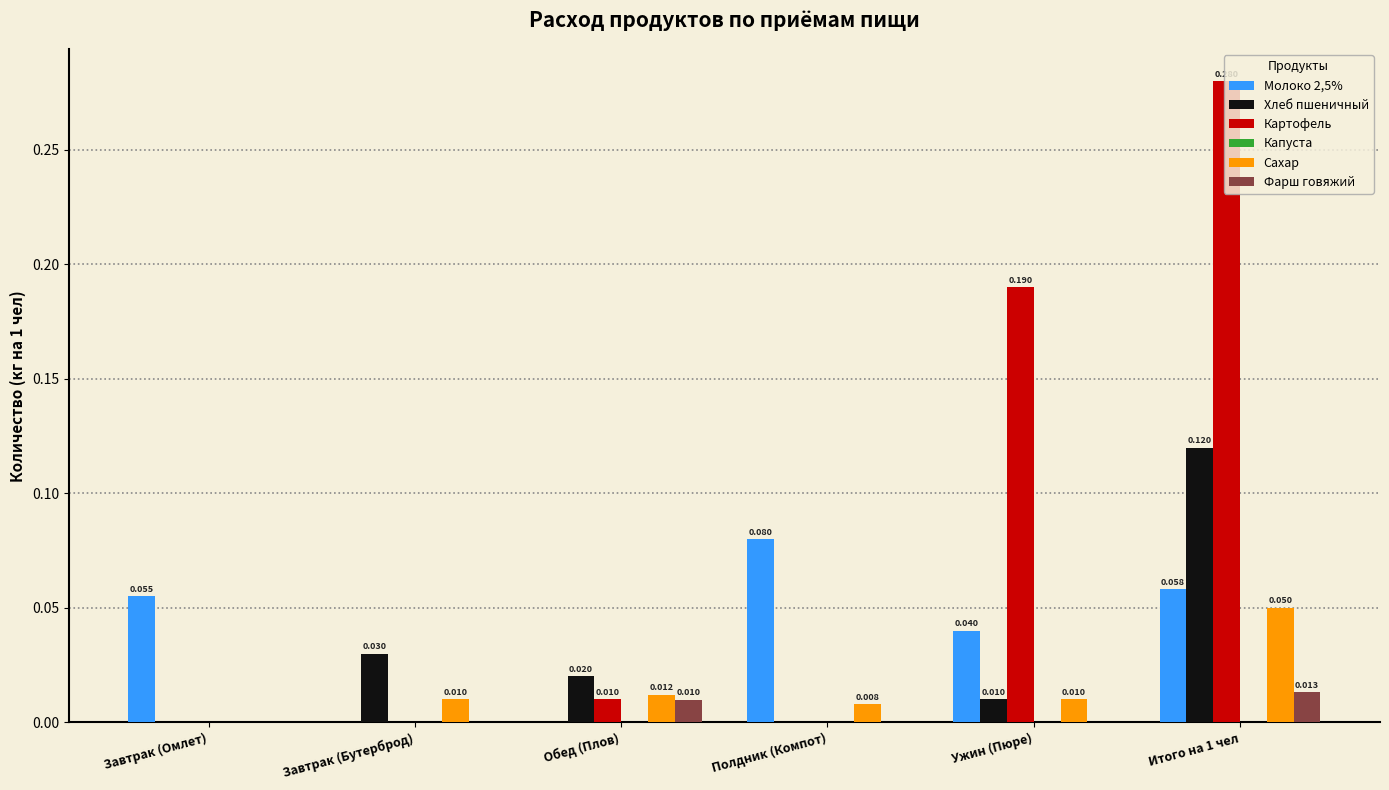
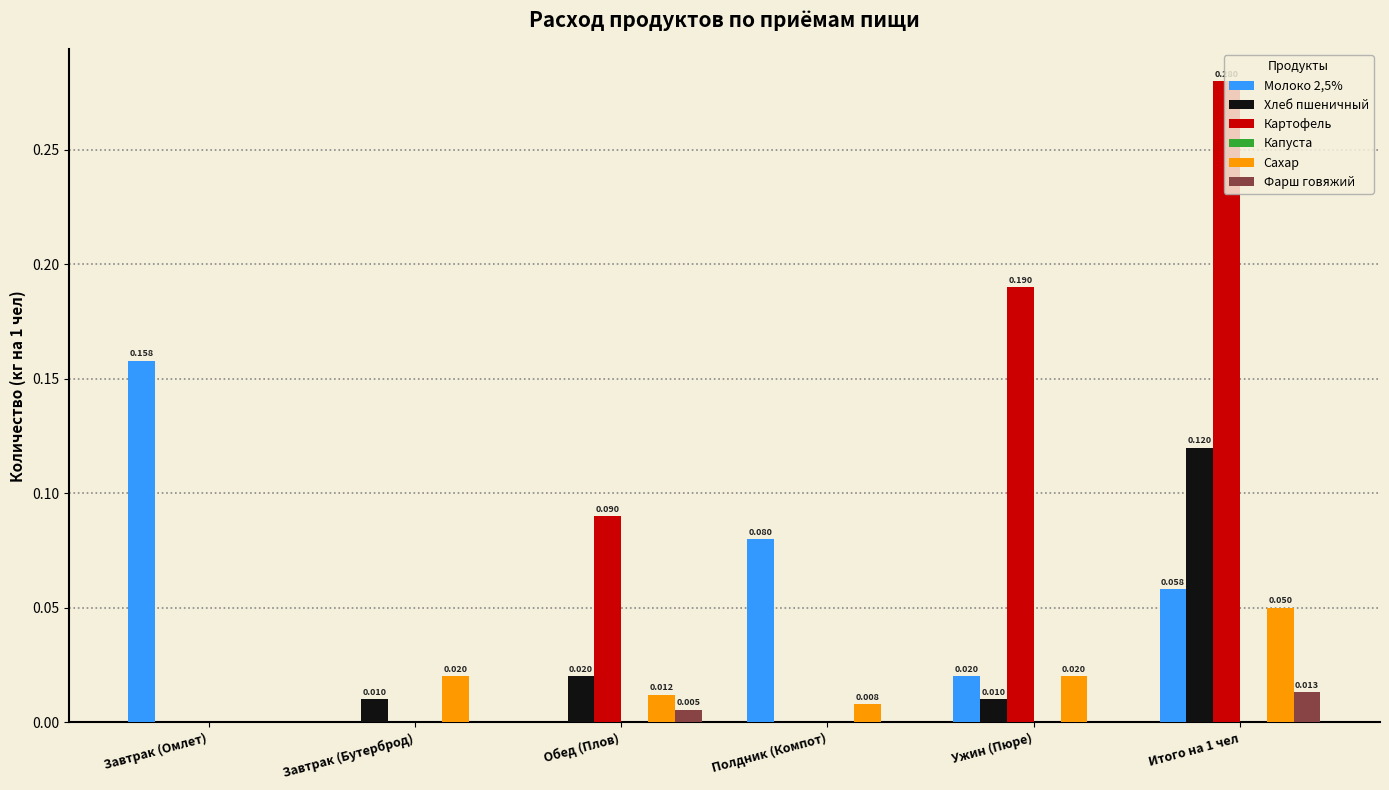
  {
    "Молоко 2,5%": {
-     "Завтрак (Омлет)": 0.055,
+     "Завтрак (Омлет)": 0.158,
      "Полдник (Компот)": 0.080,
-     "Ужин (Пюре)": 0.040,
+     "Ужин (Пюре)": 0.020,
      "Итого на 1 чел": 0.058
    },
    "Хлеб пшеничный": {
-     "Завтрак (Бутерброд)": 0.030,
+     "Завтрак (Бутерброд)": 0.010,
      "Обед (Плов)": 0.020,
      "Ужин (Пюре)": 0.010,
      "Итого на 1 чел": 0.120
    },
    "Картофель": {
-     "Обед (Плов)": 0.010,
+     "Обед (Плов)": 0.090,
      "Ужин (Пюре)": 0.190
    },
    "Капуста": {
      "Завтрак (Омлет)": 0.000,
      "Завтрак (Бутерброд)": 0.000,
      "Обед (Плов)": 0.000,
      "Полдник (Компот)": 0.000,
      "Ужин (Пюре)": 0.000,
      "Итого на 1 чел": 0.000
    },
    "Сахар": {
-     "Завтрак (Бутерброд)": 0.010,
+     "Завтрак (Бутерброд)": 0.020,
      "Обед (Плов)": 0.012,
      "Полдник (Компот)": 0.008,
-     "Ужин (Пюре)": 0.010,
+     "Ужин (Пюре)": 0.020,
      "Итого на 1 чел": 0.050
    },
    "Фарш говяжий": {
-     "Обед (Плов)": 0.010,
+     "Обед (Плов)": 0.005,
      "Итого на 1 чел": 0.013
    }
  }
